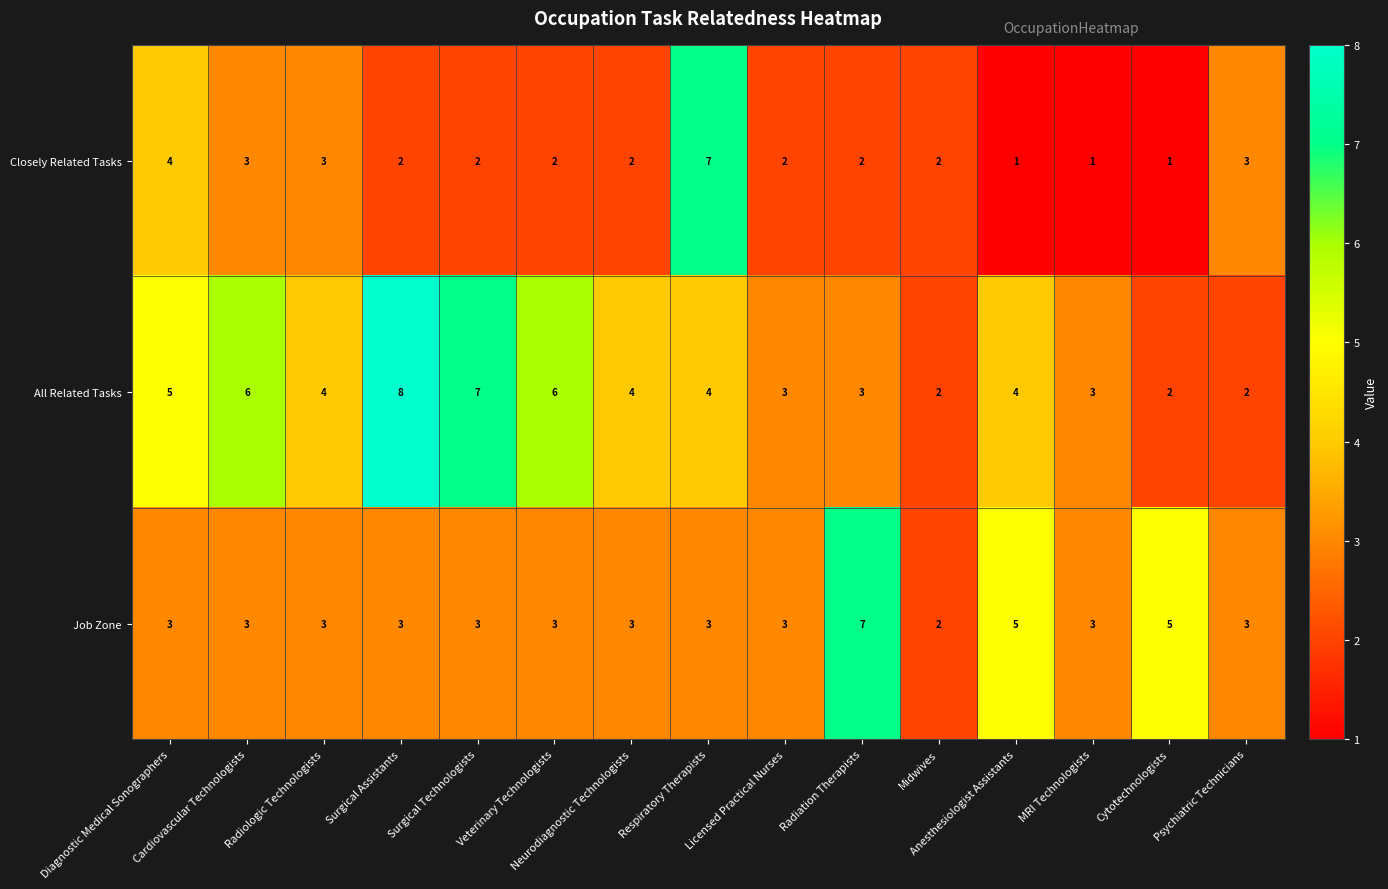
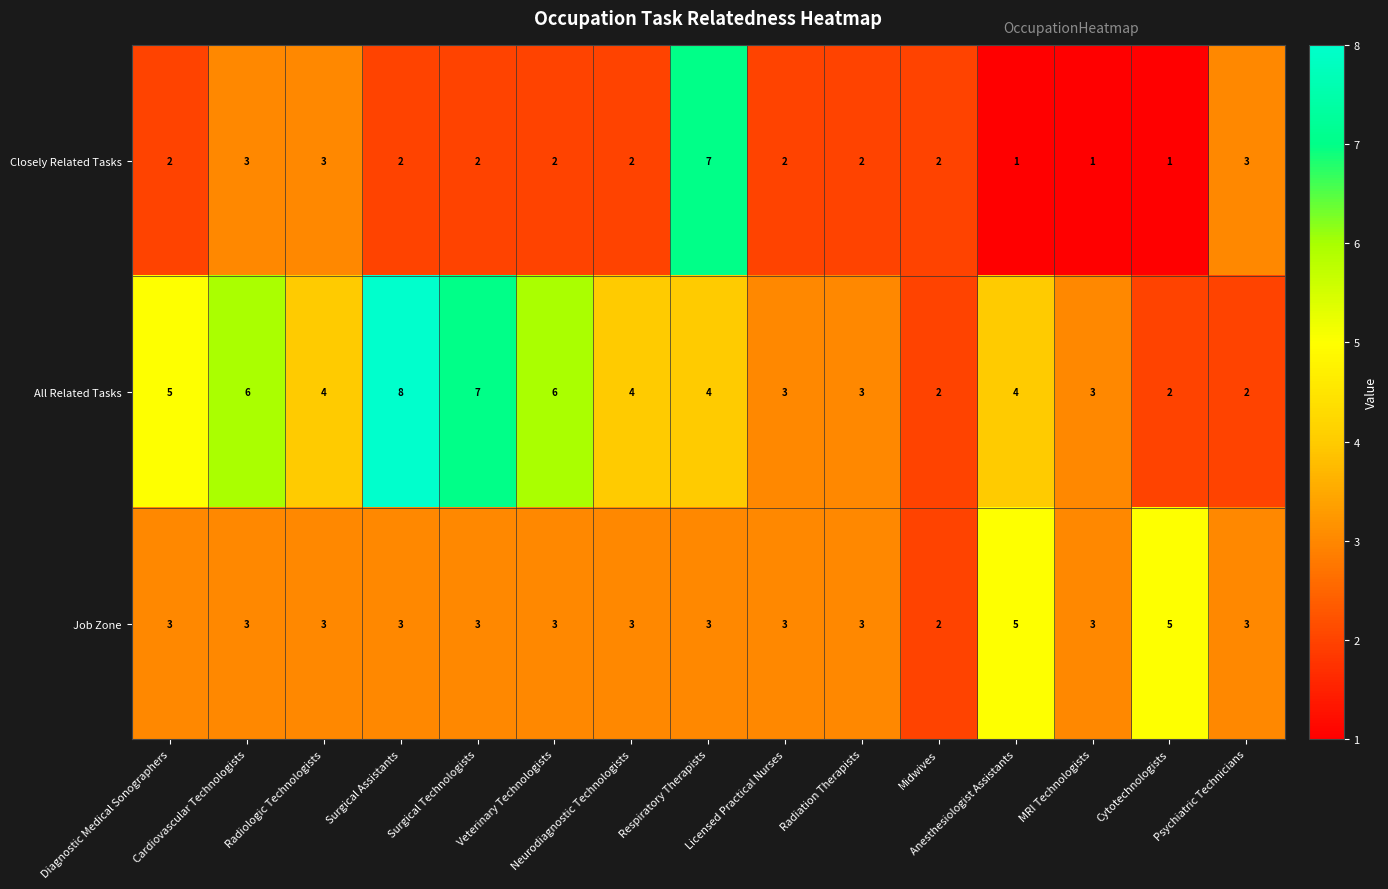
  {
    "Closely Related Tasks": {
-     "Diagnostic Medical Sonographers": 4,
+     "Diagnostic Medical Sonographers": 2,
      "Cardiovascular Technologists": 3,
      "Radiologic Technologists": 3,
      "Surgical Assistants": 2,
      "Surgical Technologists": 2,
      "Veterinary Technologists": 2,
      "Neurodiagnostic Technologists": 2,
      "Respiratory Therapists": 7,
      "Licensed Practical Nurses": 2,
      "Radiation Therapists": 2,
      "Midwives": 2,
      "Anesthesiologist Assistants": 1,
      "MRI Technologists": 1,
      "Cytotechnologists": 1,
      "Psychiatric Technicians": 3
    },
    "All Related Tasks": {
      "Diagnostic Medical Sonographers": 5,
      "Cardiovascular Technologists": 6,
      "Radiologic Technologists": 4,
      "Surgical Assistants": 8,
      "Surgical Technologists": 7,
      "Veterinary Technologists": 6,
      "Neurodiagnostic Technologists": 4,
      "Respiratory Therapists": 4,
      "Licensed Practical Nurses": 3,
      "Radiation Therapists": 3,
      "Midwives": 2,
      "Anesthesiologist Assistants": 4,
      "MRI Technologists": 3,
      "Cytotechnologists": 2,
      "Psychiatric Technicians": 2
    },
    "Job Zone": {
      "Diagnostic Medical Sonographers": 3,
      "Cardiovascular Technologists": 3,
      "Radiologic Technologists": 3,
      "Surgical Assistants": 3,
      "Surgical Technologists": 3,
      "Veterinary Technologists": 3,
      "Neurodiagnostic Technologists": 3,
      "Respiratory Therapists": 3,
      "Licensed Practical Nurses": 3,
-     "Radiation Therapists": 7,
+     "Radiation Therapists": 3,
      "Midwives": 2,
      "Anesthesiologist Assistants": 5,
      "MRI Technologists": 3,
      "Cytotechnologists": 5,
      "Psychiatric Technicians": 3
    }
  }
